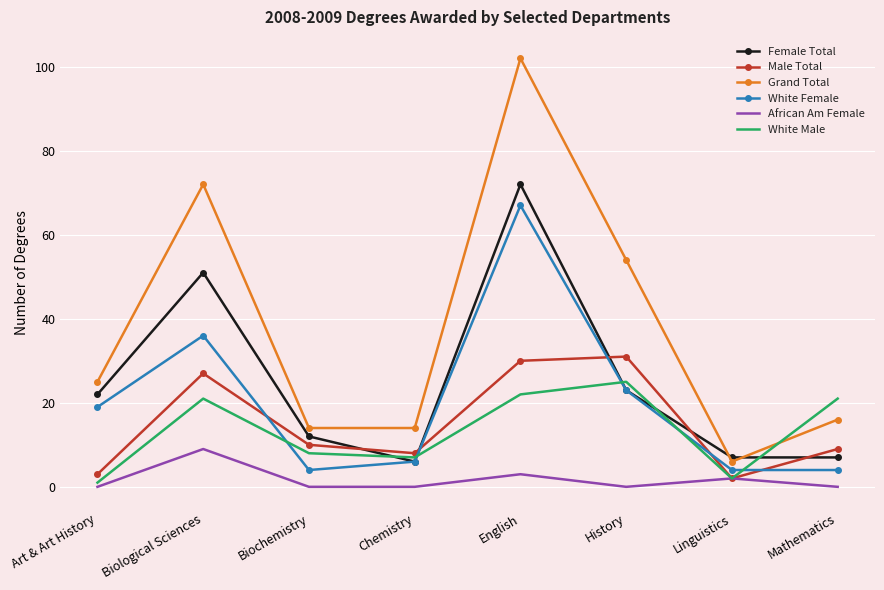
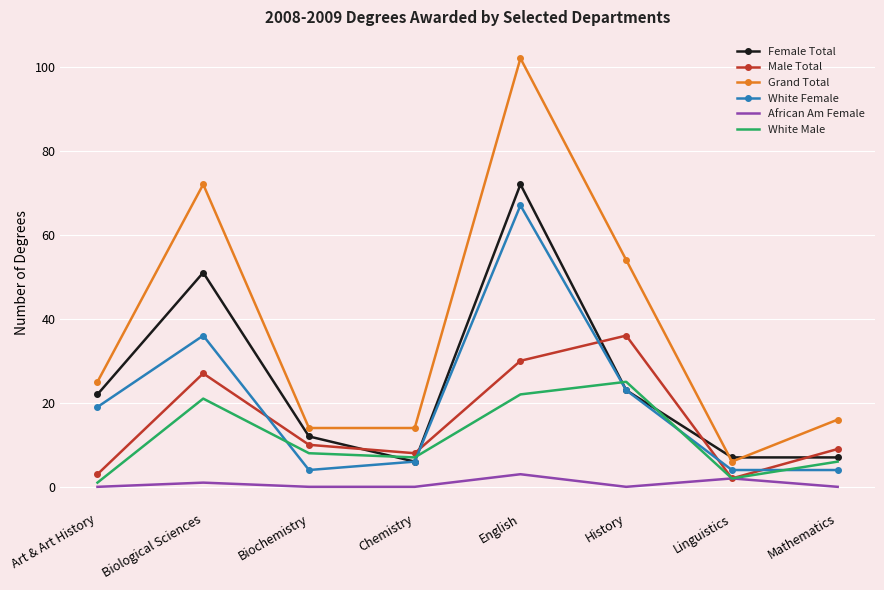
  {
    "Female Total": {
      "Art & Art History": 22,
      "Biological Sciences": 51,
      "Biochemistry": 12,
      "English": 72,
      "Linguistics": 7,
      "Mathematics": 7
    },
    "Male Total": {
      "Art & Art History": 3,
      "Biological Sciences": 27,
      "Biochemistry": 10,
      "Chemistry": 8,
      "English": 30,
-     "History": 31,
+     "History": 36,
      "Mathematics": 9
    },
    "Grand Total": {
      "Art & Art History": 25,
      "Biological Sciences": 72,
      "Biochemistry": 14,
      "Chemistry": 14,
      "English": 102,
      "History": 54,
      "Linguistics": 6,
      "Mathematics": 16
    },
    "White Female": {
      "Art & Art History": 19,
      "Biological Sciences": 36,
      "Biochemistry": 4,
      "English": 67,
      "Linguistics": 4,
      "Mathematics": 4
    },
    "African Am Female": {
      "Art & Art History": 0,
-     "Biological Sciences": 9,
+     "Biological Sciences": 1,
      "Biochemistry": 0,
      "Chemistry": 0,
      "English": 3,
      "History": 0,
      "Mathematics": 0
    },
    "White Male": {
      "Art & Art History": 1,
      "Biological Sciences": 21,
      "Biochemistry": 8,
      "Chemistry": 7,
      "English": 22,
      "History": 25,
-     "Mathematics": 21
+     "Mathematics": 6
    }
  }
